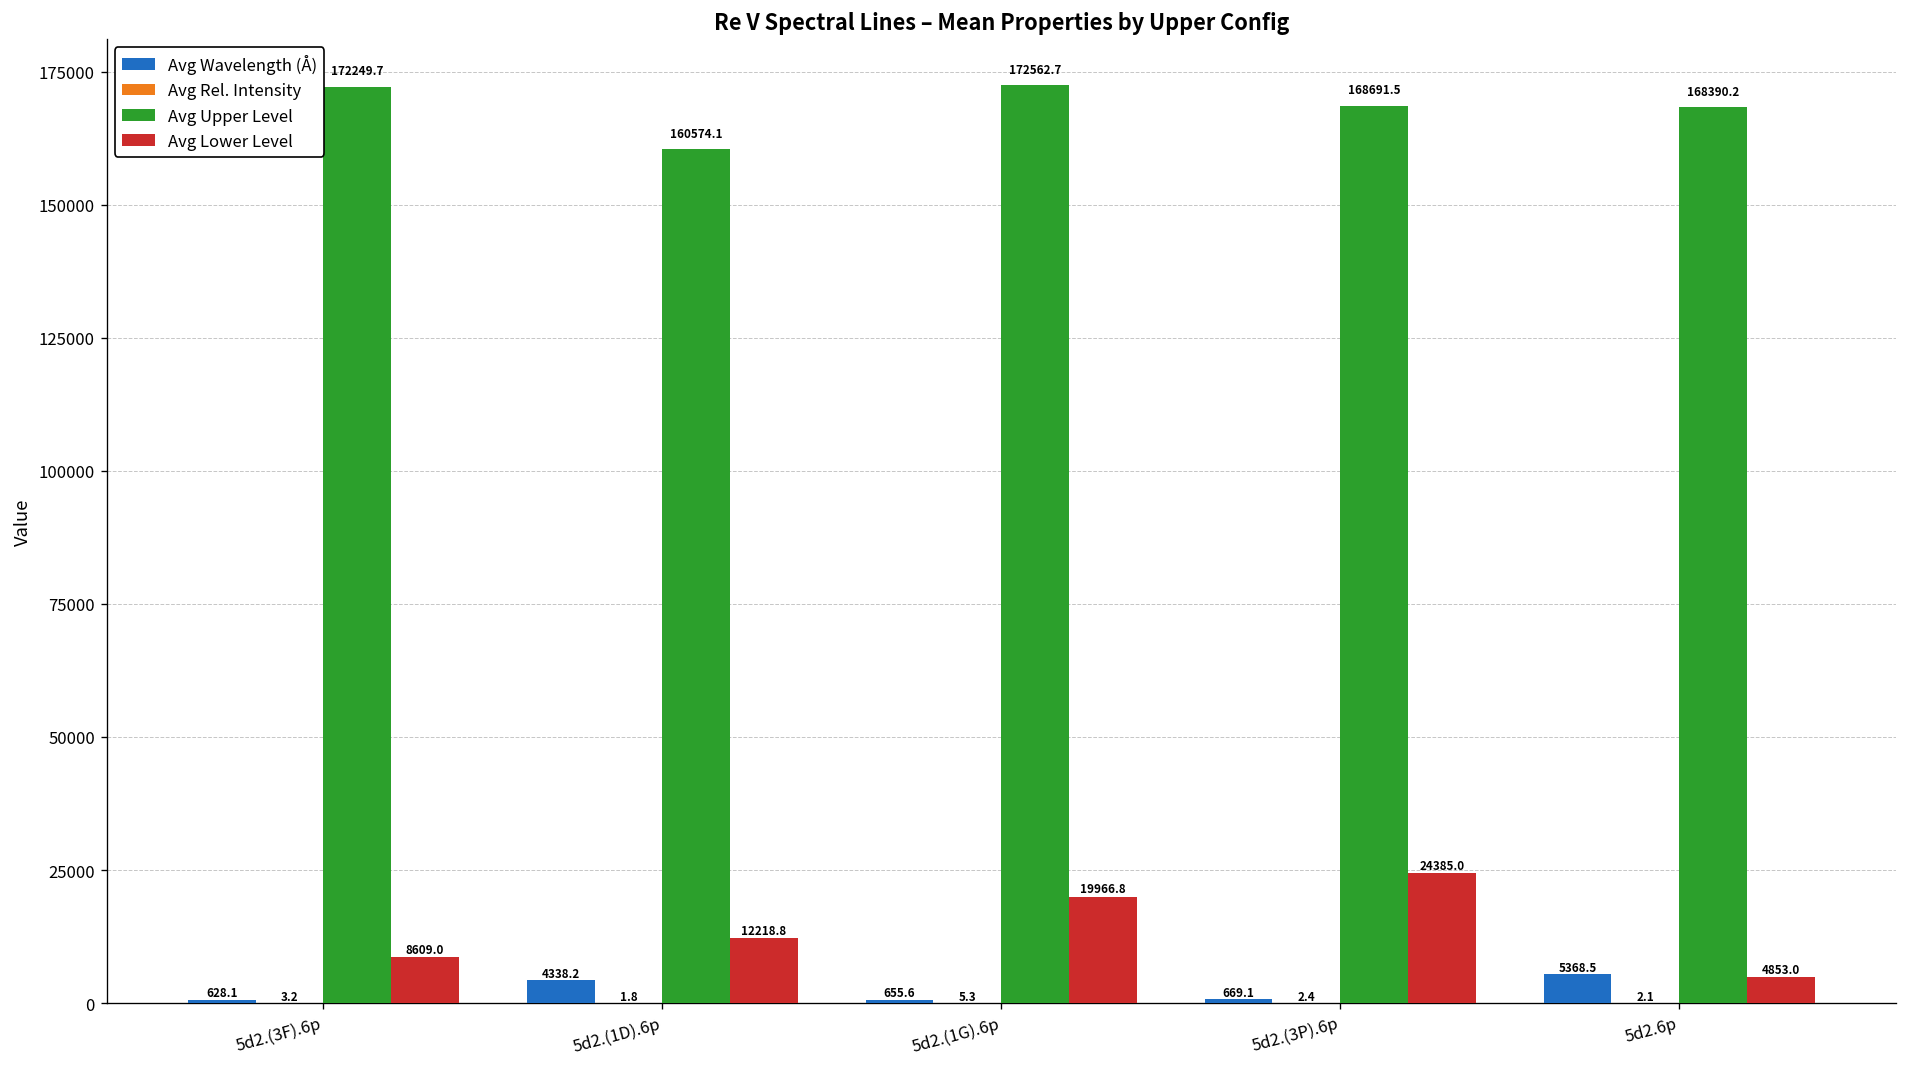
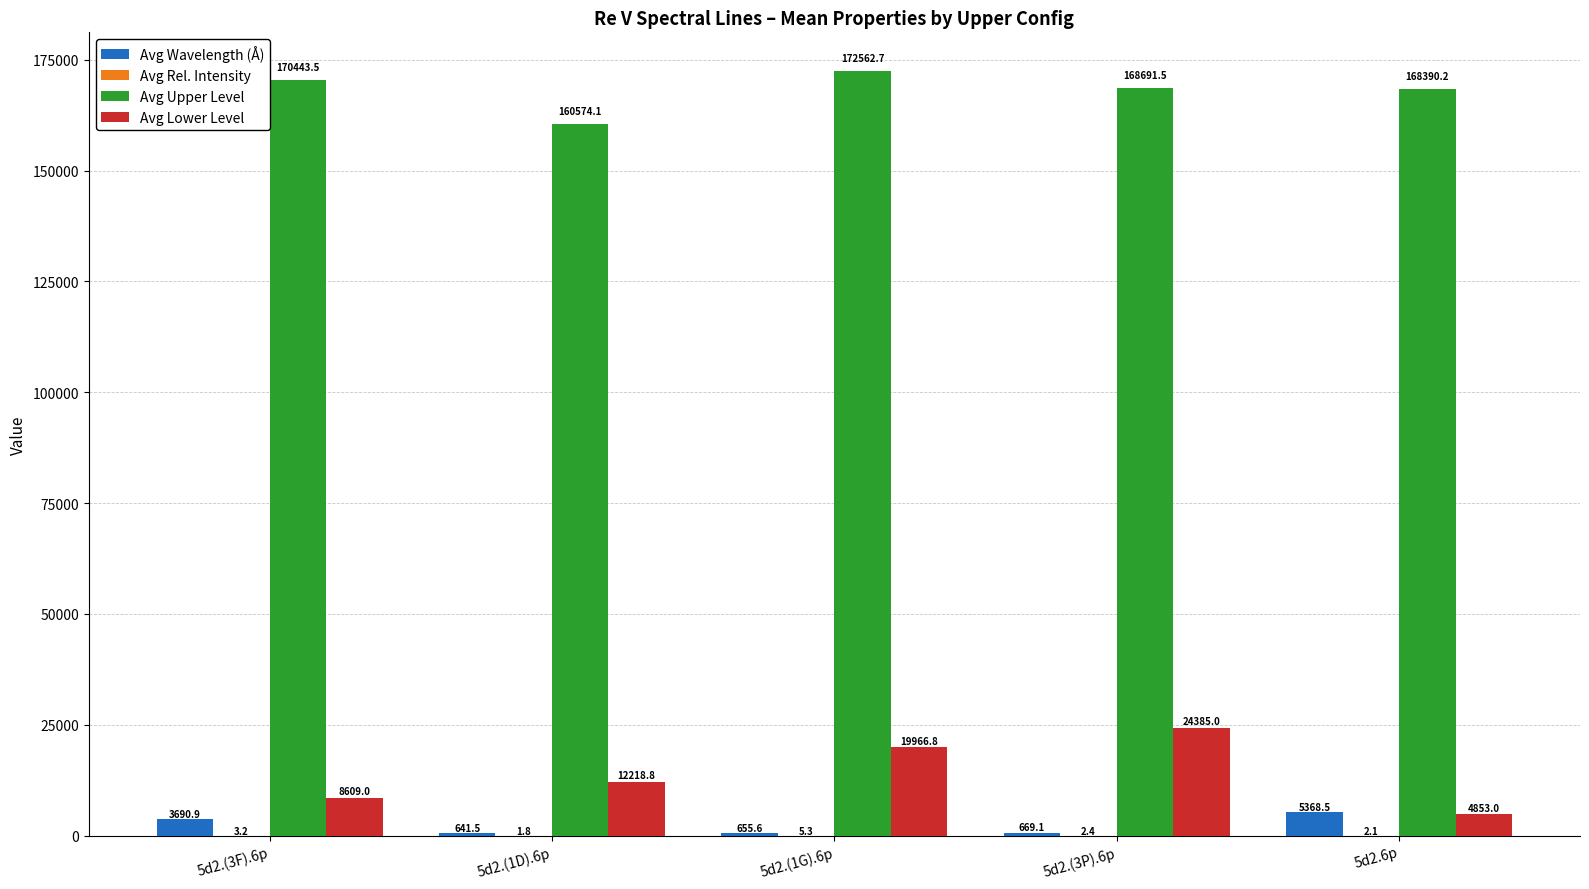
  {
    "Avg Wavelength (Å)": {
-     "5d2.(3F).6p": 628.1,
-     "5d2.(1D).6p": 4338.2,
+     "5d2.(3F).6p": 3690.9,
+     "5d2.(1D).6p": 641.5,
      "5d2.(1G).6p": 655.6,
      "5d2.(3P).6p": 669.1,
      "5d2.6p": 5368.5
    },
    "Avg Rel. Intensity": {
      "5d2.(3F).6p": 3.2,
      "5d2.(1D).6p": 1.8,
      "5d2.(1G).6p": 5.3,
      "5d2.(3P).6p": 2.4,
      "5d2.6p": 2.1
    },
    "Avg Upper Level": {
-     "5d2.(3F).6p": 172249.7,
+     "5d2.(3F).6p": 170443.5,
      "5d2.(1D).6p": 160574.1,
      "5d2.(1G).6p": 172562.7,
      "5d2.(3P).6p": 168691.5,
      "5d2.6p": 168390.2
    },
    "Avg Lower Level": {
      "5d2.(3F).6p": 8609.0,
      "5d2.(1D).6p": 12218.8,
      "5d2.(1G).6p": 19966.8,
      "5d2.(3P).6p": 24385.0,
      "5d2.6p": 4853.0
    }
  }
